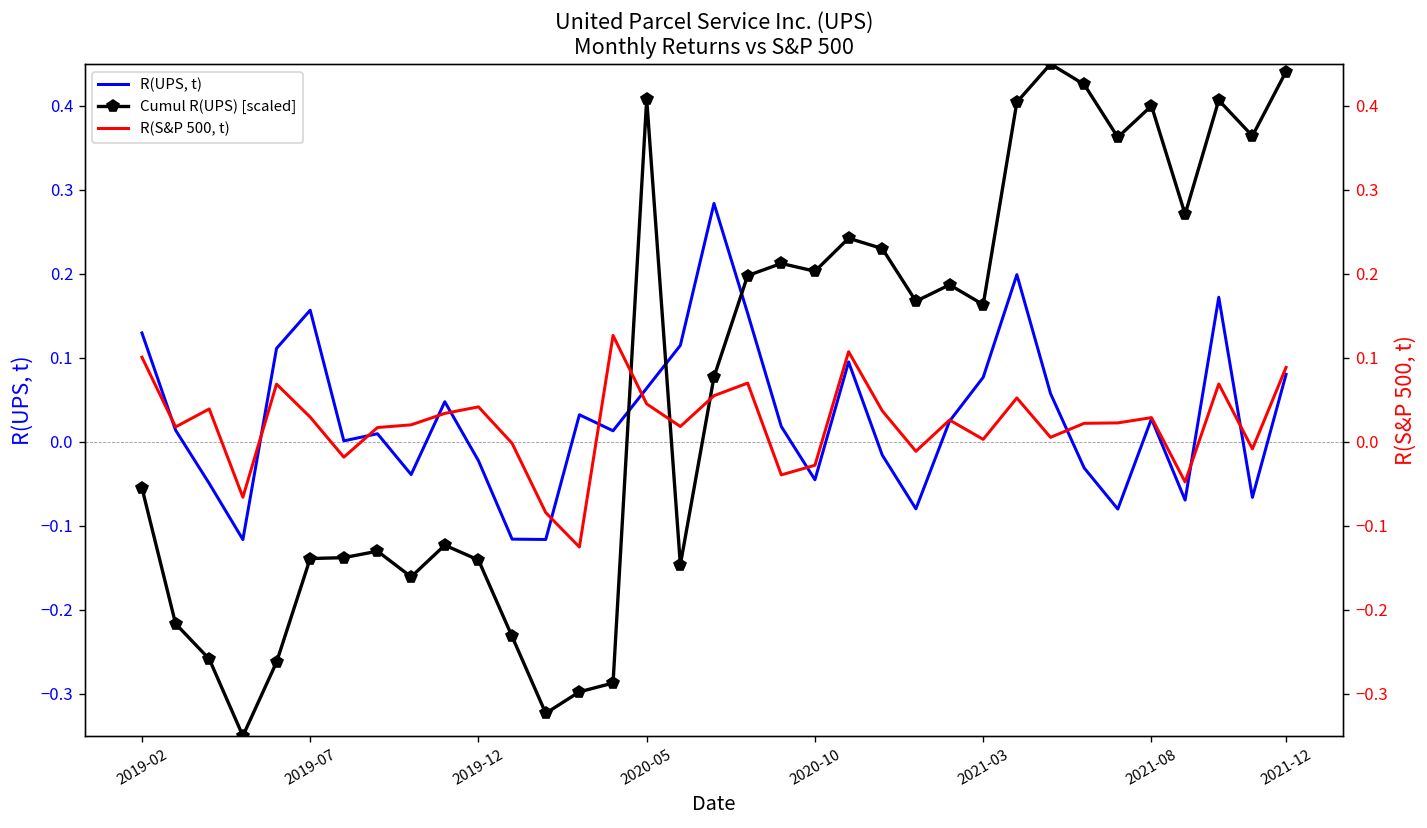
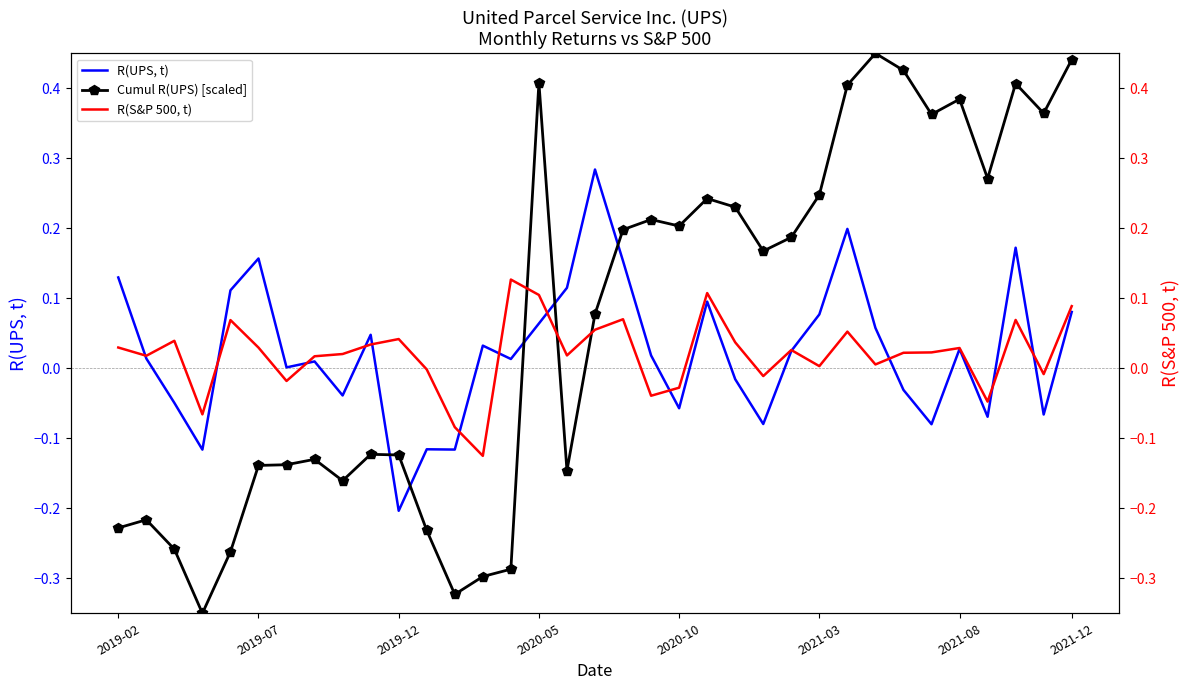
  {
    "R(UPS, t)": {
      "2019-02": 0.13,
      "2019-07": 0.16,
-     "2019-12": -0.02,
+     "2019-12": -0.20,
      "2020-05": 0.06,
-     "2020-10": -0.05,
+     "2020-10": -0.06,
      "2021-03": 0.08,
      "2021-08": 0.03,
      "2021-12": 0.08
    },
    "Cumul R(UPS) [scaled]": {
-     "2019-02": -0.05,
+     "2019-02": -0.23,
      "2019-07": -0.14,
-     "2019-12": -0.14,
+     "2019-12": -0.12,
      "2020-05": 0.41,
      "2020-10": 0.20,
-     "2021-03": 0.16,
-     "2021-08": 0.40,
+     "2021-03": 0.25,
+     "2021-08": 0.38,
      "2021-12": 0.44
    },
    "R(S&P 500, t)": {
-     "2019-02": 0.10,
+     "2019-02": 0.03,
      "2019-07": 0.03,
      "2019-12": 0.04,
-     "2020-05": 0.05,
+     "2020-05": 0.10,
      "2020-10": -0.03,
      "2021-03": 0.00,
      "2021-08": 0.03,
      "2021-12": 0.09
    }
  }
